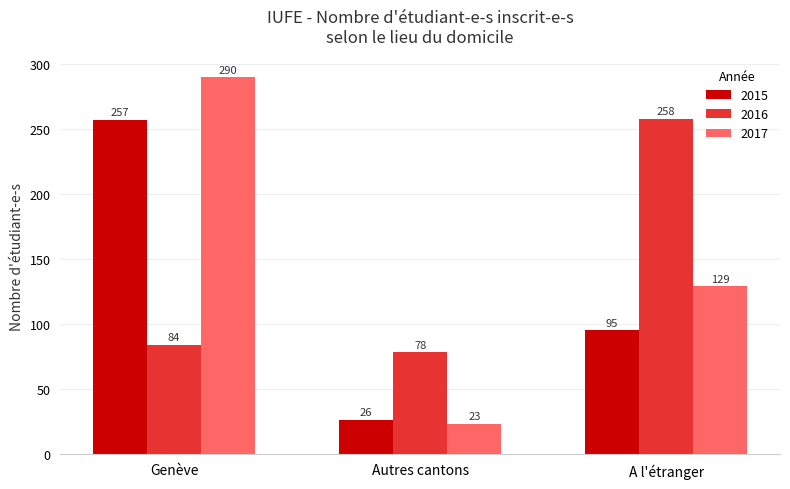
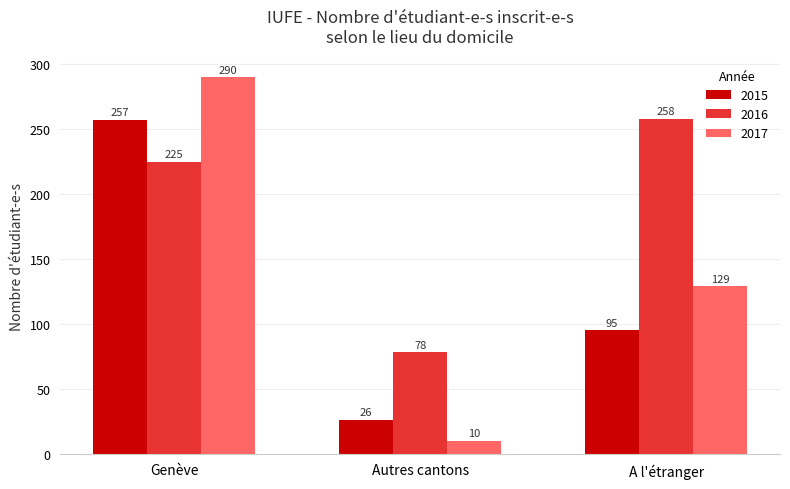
  {
    "2015": {
      "Genève": 257,
      "Autres cantons": 26,
      "A l'étranger": 95
    },
    "2016": {
-     "Genève": 84,
+     "Genève": 225,
      "Autres cantons": 78,
      "A l'étranger": 258
    },
    "2017": {
      "Genève": 290,
-     "Autres cantons": 23,
+     "Autres cantons": 10,
      "A l'étranger": 129
    }
  }
